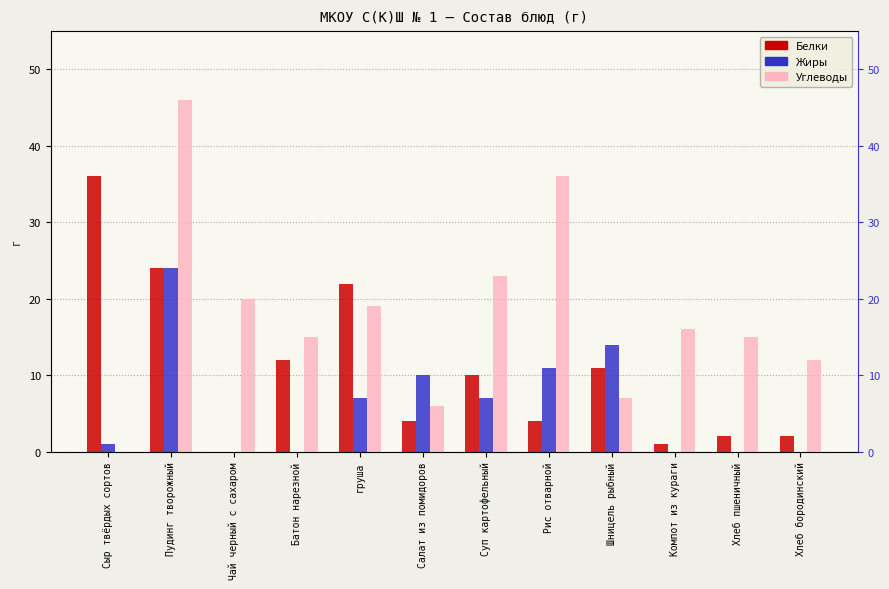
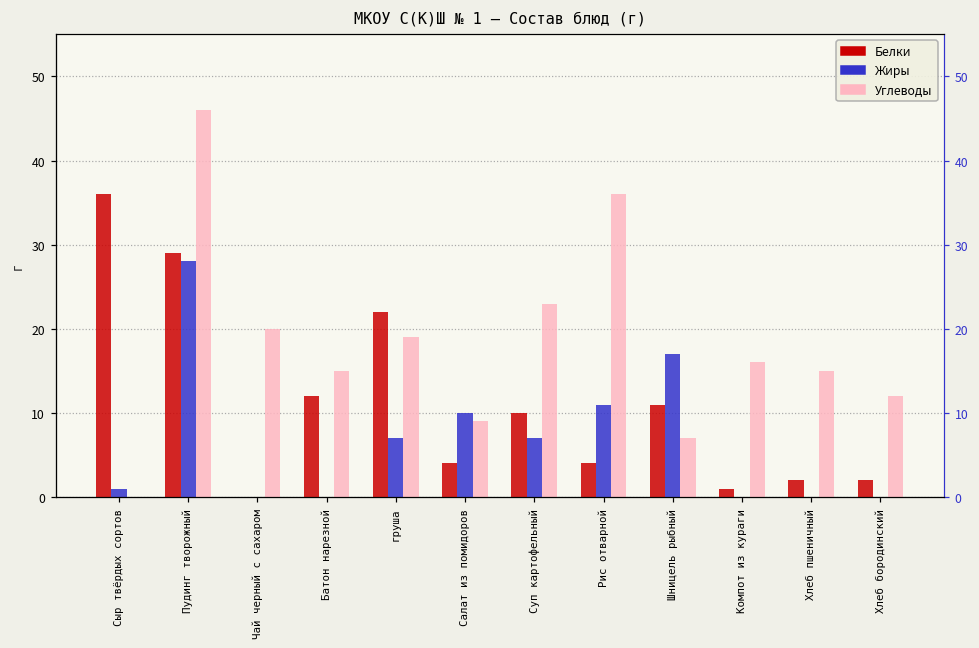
  {
    "Белки": {
      "Сыр твёрдых сортов": 36,
-     "Пудинг творожный": 24,
+     "Пудинг творожный": 29,
      "Чай черный с сахаром": 0,
      "Батон нарезной": 12,
      "груша": 22,
      "Салат из помидоров": 4,
      "Суп картофельный": 10,
      "Рис отварной": 4,
      "Шницель рыбный": 11,
      "Компот из кураги": 1,
      "Хлеб пшеничный": 2,
      "Хлеб бородинский": 2
    },
    "Жиры": {
      "Сыр твёрдых сортов": 1,
-     "Пудинг творожный": 24,
+     "Пудинг творожный": 28,
      "Чай черный с сахаром": 0,
      "Батон нарезной": 0,
      "груша": 7,
      "Салат из помидоров": 10,
      "Суп картофельный": 7,
      "Рис отварной": 11,
-     "Шницель рыбный": 14,
+     "Шницель рыбный": 17,
      "Компот из кураги": 0,
      "Хлеб пшеничный": 0,
      "Хлеб бородинский": 0
    },
    "Углеводы": {
      "Сыр твёрдых сортов": 0,
      "Пудинг творожный": 46,
      "Чай черный с сахаром": 20,
      "Батон нарезной": 15,
      "груша": 19,
-     "Салат из помидоров": 6,
+     "Салат из помидоров": 9,
      "Суп картофельный": 23,
      "Рис отварной": 36,
      "Шницель рыбный": 7,
      "Компот из кураги": 16,
      "Хлеб пшеничный": 15,
      "Хлеб бородинский": 12
    }
  }
